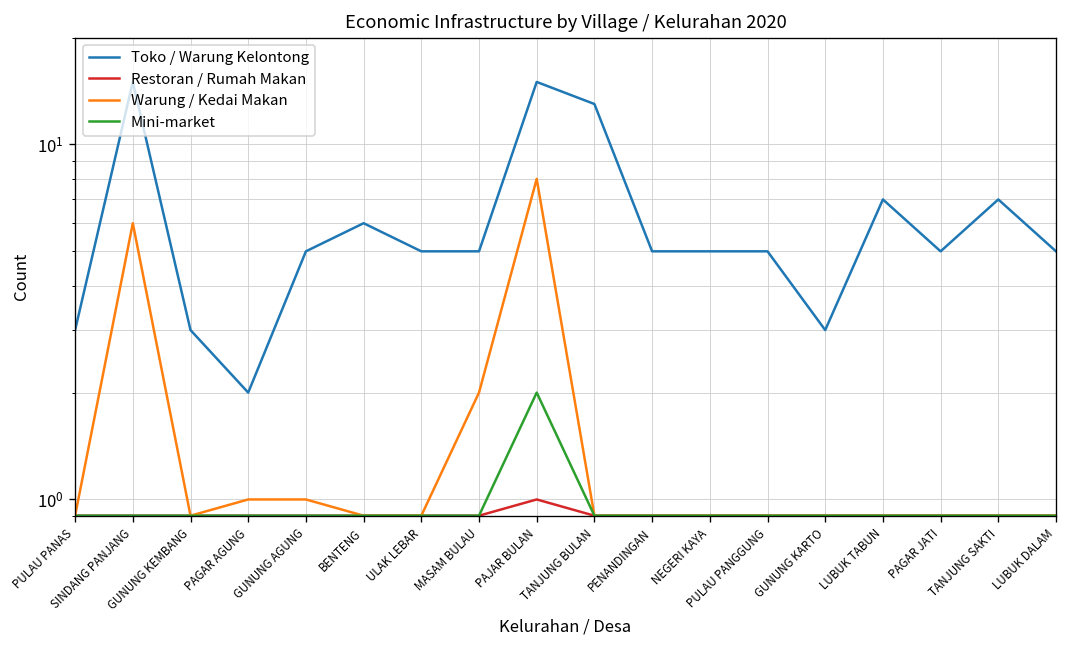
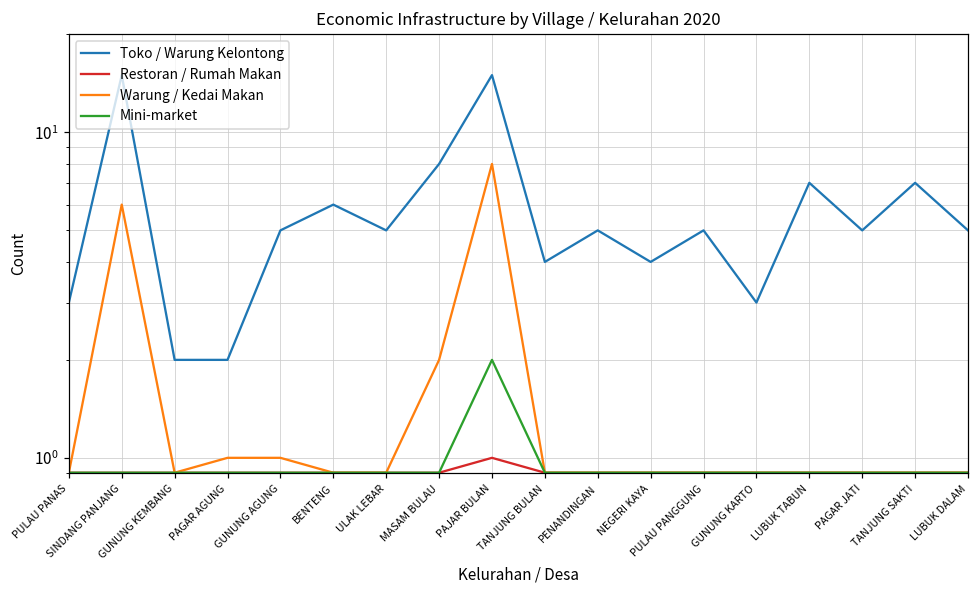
  {
    "Toko / Warung Kelontong": {
      "PULAU PANAS": 3,
-     "GUNUNG KEMBANG": 3,
+     "GUNUNG KEMBANG": 2,
      "PAGAR AGUNG": 2,
      "GUNUNG AGUNG": 5,
      "BENTENG": 6,
      "ULAK LEBAR": 5,
-     "MASAM BULAU": 5,
+     "MASAM BULAU": 8,
      "PAJAR BULAN": 15,
-     "TANJUNG BULAN": 13,
+     "TANJUNG BULAN": 4,
      "PENANDINGAN": 5,
-     "NEGERI KAYA": 5,
+     "NEGERI KAYA": 4,
      "PULAU PANGGUNG": 5,
      "GUNUNG KARTO": 3,
      "LUBUK TABUN": 7,
      "PAGAR JATI": 5,
      "TANJUNG SAKTI": 7,
      "LUBUK DALAM": 5
    },
    "Restoran / Rumah Makan": {
      "PAJAR BULAN": 1
    },
    "Warung / Kedai Makan": {
      "SINDANG PANJANG": 6,
      "PAGAR AGUNG": 1,
      "GUNUNG AGUNG": 1,
      "MASAM BULAU": 2,
      "PAJAR BULAN": 8
    },
    "Mini-market": {
      "PAJAR BULAN": 2
    }
  }
